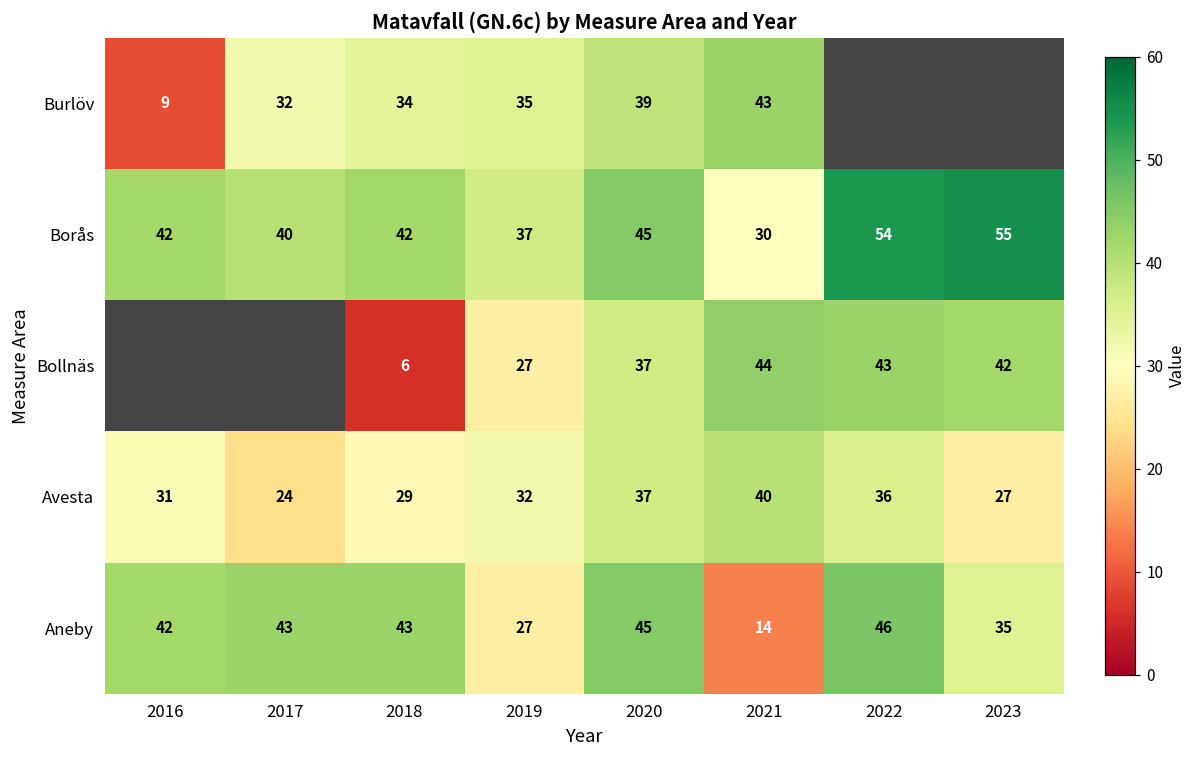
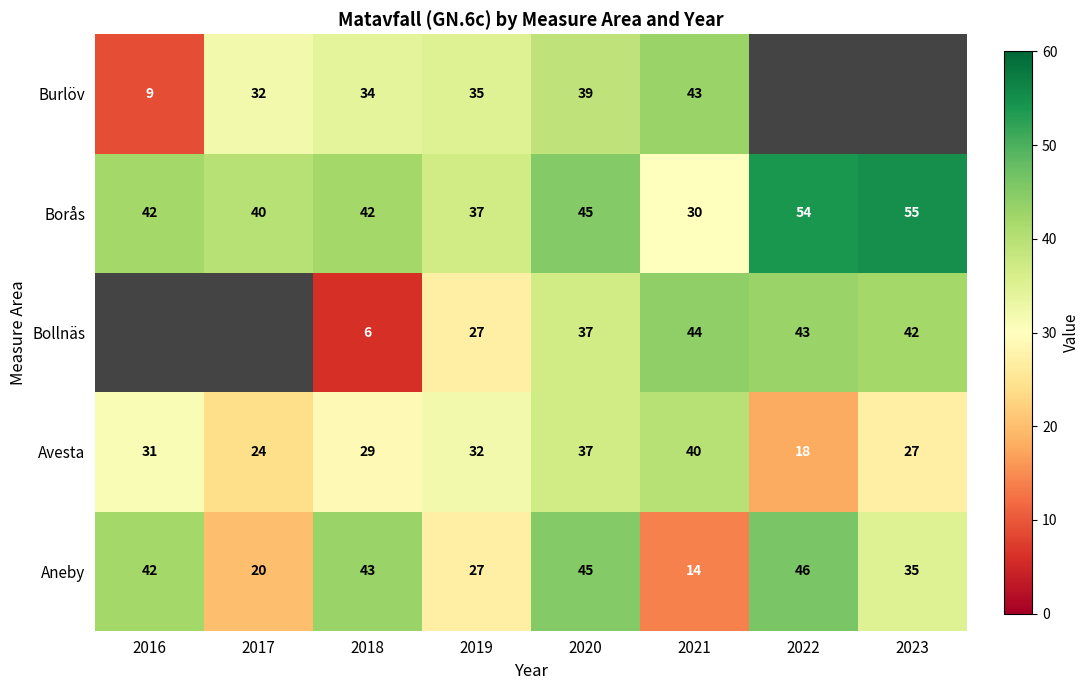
  {
    "Burlöv": {
      "2016": 9,
      "2017": 32,
      "2018": 34,
      "2019": 35,
      "2020": 39,
      "2021": 43
    },
    "Borås": {
      "2016": 42,
      "2017": 40,
      "2018": 42,
      "2019": 37,
      "2020": 45,
      "2021": 30,
      "2022": 54,
      "2023": 55
    },
    "Bollnäs": {
      "2018": 6,
      "2019": 27,
      "2020": 37,
      "2021": 44,
      "2022": 43,
      "2023": 42
    },
    "Avesta": {
      "2016": 31,
      "2017": 24,
      "2018": 29,
      "2019": 32,
      "2020": 37,
      "2021": 40,
-     "2022": 36,
+     "2022": 18,
      "2023": 27
    },
    "Aneby": {
      "2016": 42,
-     "2017": 43,
+     "2017": 20,
      "2018": 43,
      "2019": 27,
      "2020": 45,
      "2021": 14,
      "2022": 46,
      "2023": 35
    }
  }
